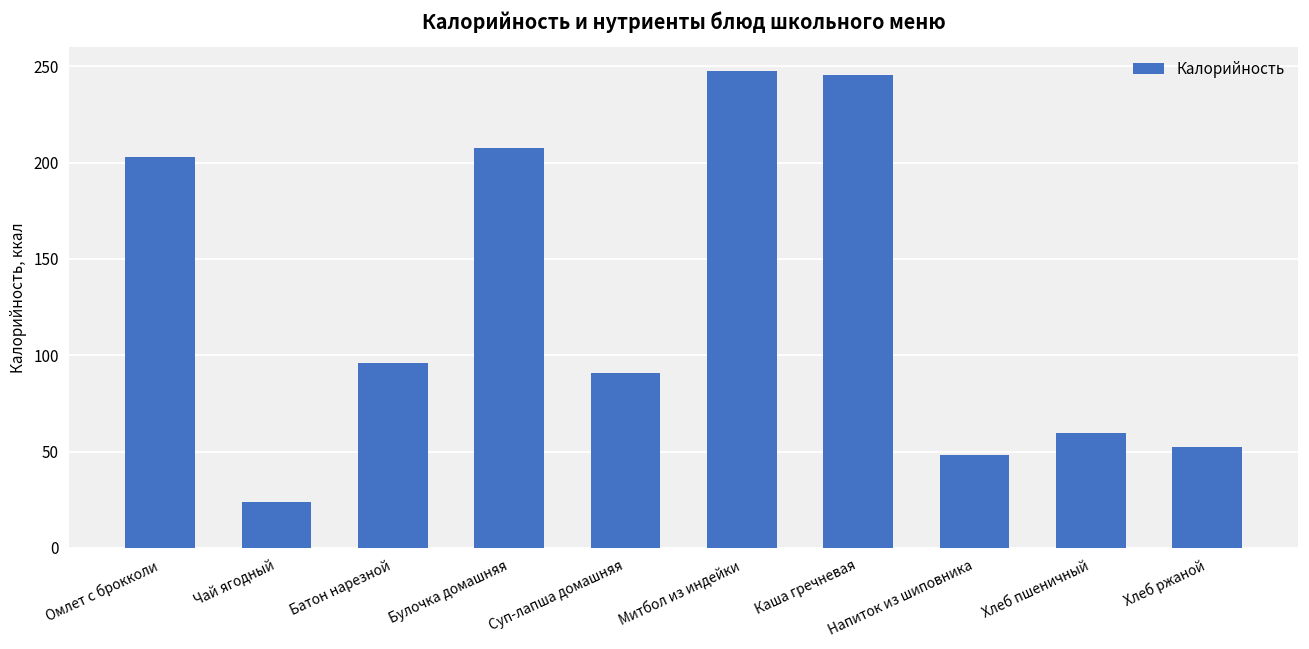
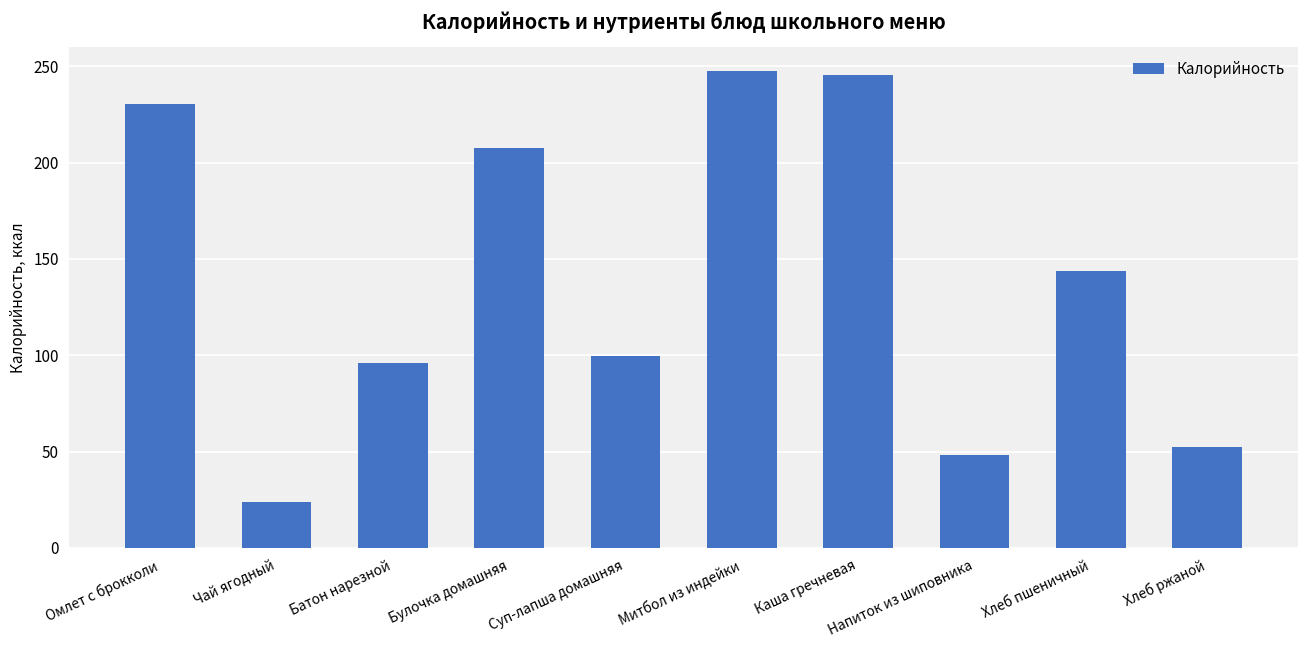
  {
-   "Омлет с брокколи": 203,
+   "Омлет с брокколи": 230,
    "Чай ягодный": 24,
    "Батон нарезной": 96,
    "Булочка домашняя": 208,
-   "Суп-лапша домашняя": 91,
+   "Суп-лапша домашняя": 100,
    "Митбол из индейки": 248,
    "Каша гречневая": 246,
    "Напиток из шиповника": 48,
-   "Хлеб пшеничный": 60,
+   "Хлеб пшеничный": 144,
    "Хлеб ржаной": 52
  }
